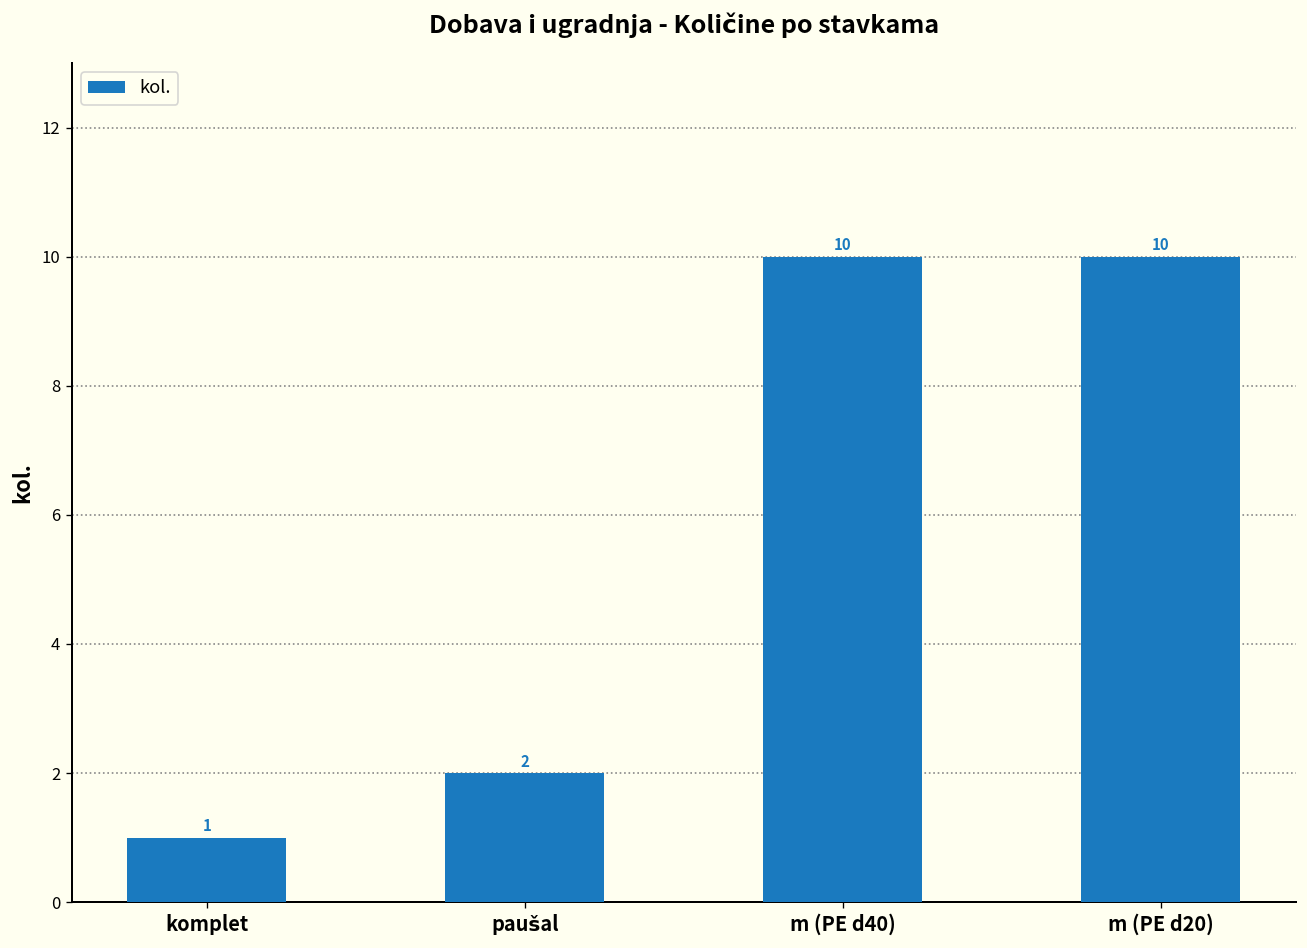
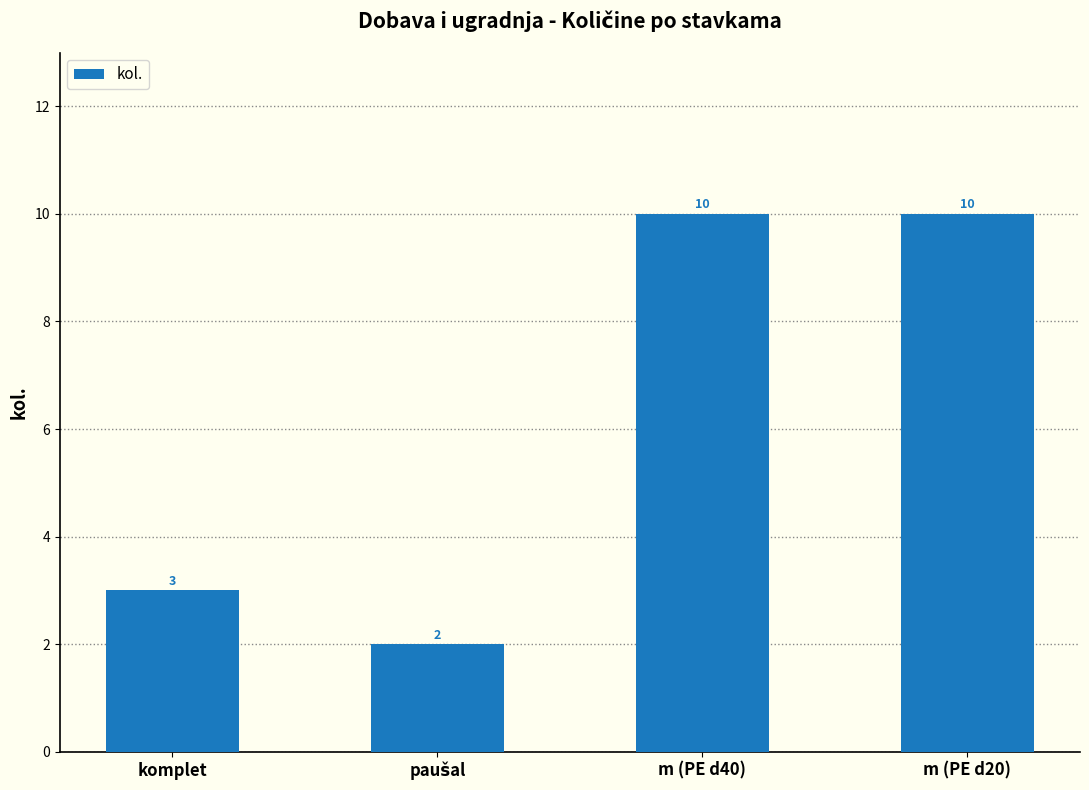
  {
-   "komplet": 1,
+   "komplet": 3,
    "paušal": 2,
    "m (PE d40)": 10,
    "m (PE d20)": 10
  }
